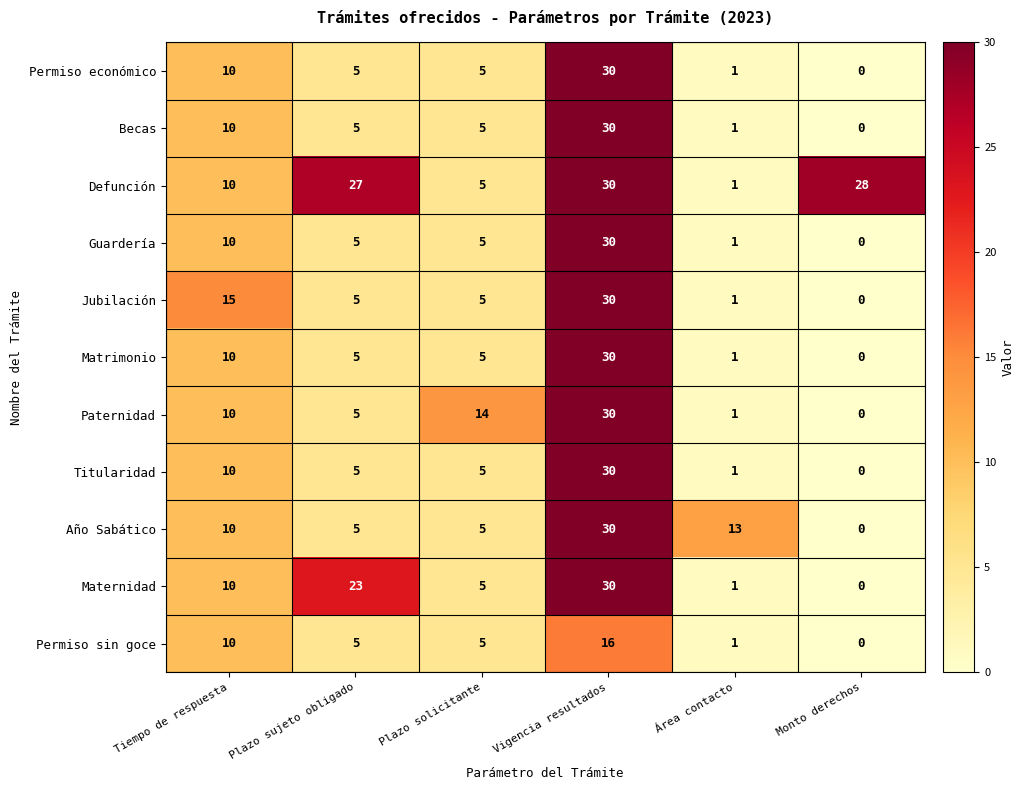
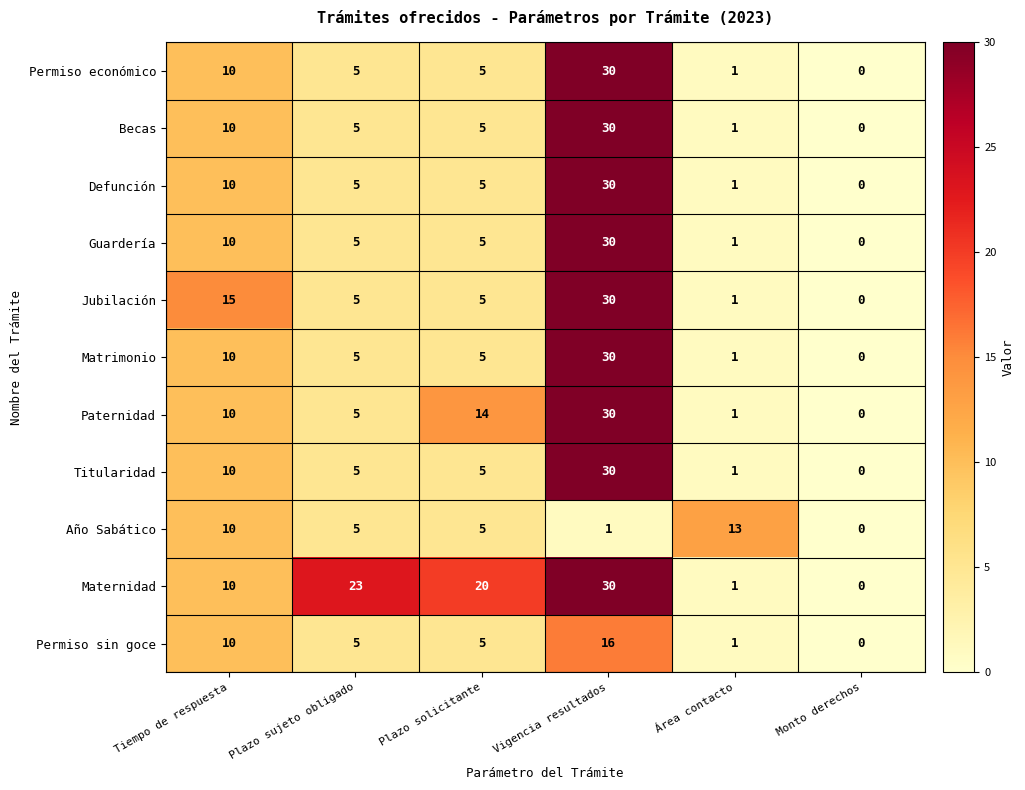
  {
    "Permiso económico": {
      "Tiempo de respuesta": 10,
      "Plazo sujeto obligado": 5,
      "Plazo solicitante": 5,
      "Vigencia resultados": 30,
      "Área contacto": 1,
      "Monto derechos": 0
    },
    "Becas": {
      "Tiempo de respuesta": 10,
      "Plazo sujeto obligado": 5,
      "Plazo solicitante": 5,
      "Vigencia resultados": 30,
      "Área contacto": 1,
      "Monto derechos": 0
    },
    "Defunción": {
      "Tiempo de respuesta": 10,
-     "Plazo sujeto obligado": 27,
+     "Plazo sujeto obligado": 5,
      "Plazo solicitante": 5,
      "Vigencia resultados": 30,
      "Área contacto": 1,
-     "Monto derechos": 28
+     "Monto derechos": 0
    },
    "Guardería": {
      "Tiempo de respuesta": 10,
      "Plazo sujeto obligado": 5,
      "Plazo solicitante": 5,
      "Vigencia resultados": 30,
      "Área contacto": 1,
      "Monto derechos": 0
    },
    "Jubilación": {
      "Tiempo de respuesta": 15,
      "Plazo sujeto obligado": 5,
      "Plazo solicitante": 5,
      "Vigencia resultados": 30,
      "Área contacto": 1,
      "Monto derechos": 0
    },
    "Matrimonio": {
      "Tiempo de respuesta": 10,
      "Plazo sujeto obligado": 5,
      "Plazo solicitante": 5,
      "Vigencia resultados": 30,
      "Área contacto": 1,
      "Monto derechos": 0
    },
    "Paternidad": {
      "Tiempo de respuesta": 10,
      "Plazo sujeto obligado": 5,
      "Plazo solicitante": 14,
      "Vigencia resultados": 30,
      "Área contacto": 1,
      "Monto derechos": 0
    },
    "Titularidad": {
      "Tiempo de respuesta": 10,
      "Plazo sujeto obligado": 5,
      "Plazo solicitante": 5,
      "Vigencia resultados": 30,
      "Área contacto": 1,
      "Monto derechos": 0
    },
    "Año Sabático": {
      "Tiempo de respuesta": 10,
      "Plazo sujeto obligado": 5,
      "Plazo solicitante": 5,
-     "Vigencia resultados": 30,
+     "Vigencia resultados": 1,
      "Área contacto": 13,
      "Monto derechos": 0
    },
    "Maternidad": {
      "Tiempo de respuesta": 10,
      "Plazo sujeto obligado": 23,
-     "Plazo solicitante": 5,
+     "Plazo solicitante": 20,
      "Vigencia resultados": 30,
      "Área contacto": 1,
      "Monto derechos": 0
    },
    "Permiso sin goce": {
      "Tiempo de respuesta": 10,
      "Plazo sujeto obligado": 5,
      "Plazo solicitante": 5,
      "Vigencia resultados": 16,
      "Área contacto": 1,
      "Monto derechos": 0
    }
  }
